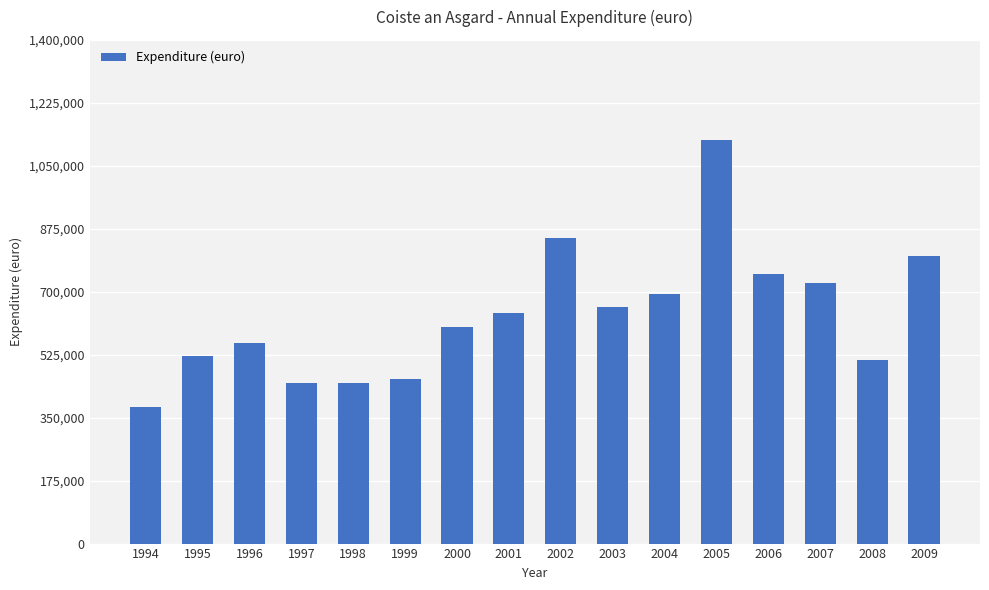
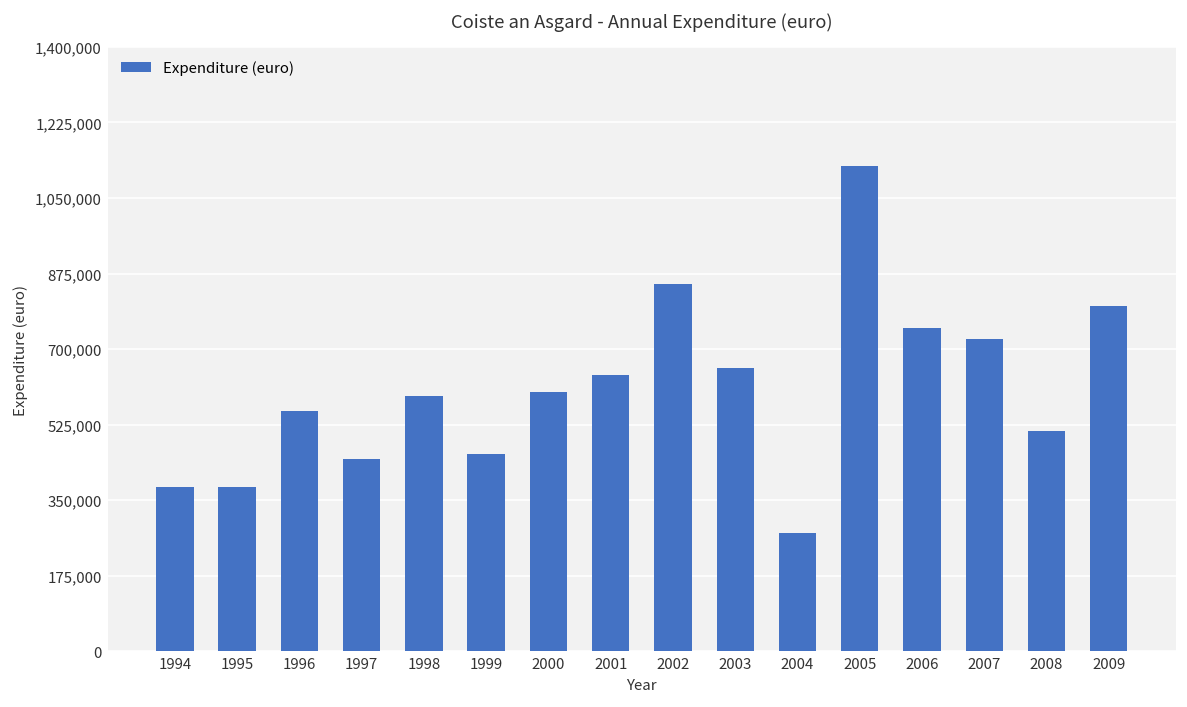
  {
    "1994": "380,000",
-   "1995": "520,000",
+   "1995": "380,000",
    "1996": "560,000",
    "1997": "450,000",
-   "1998": "450,000",
+   "1998": "590,000",
    "1999": "460,000",
    "2000": "600,000",
    "2001": "640,000",
    "2002": "850,000",
    "2003": "660,000",
-   "2004": "690,000",
+   "2004": "270,000",
    "2005": "1,120,000",
    "2006": "750,000",
    "2007": "720,000",
    "2008": "510,000",
    "2009": "800,000"
  }
